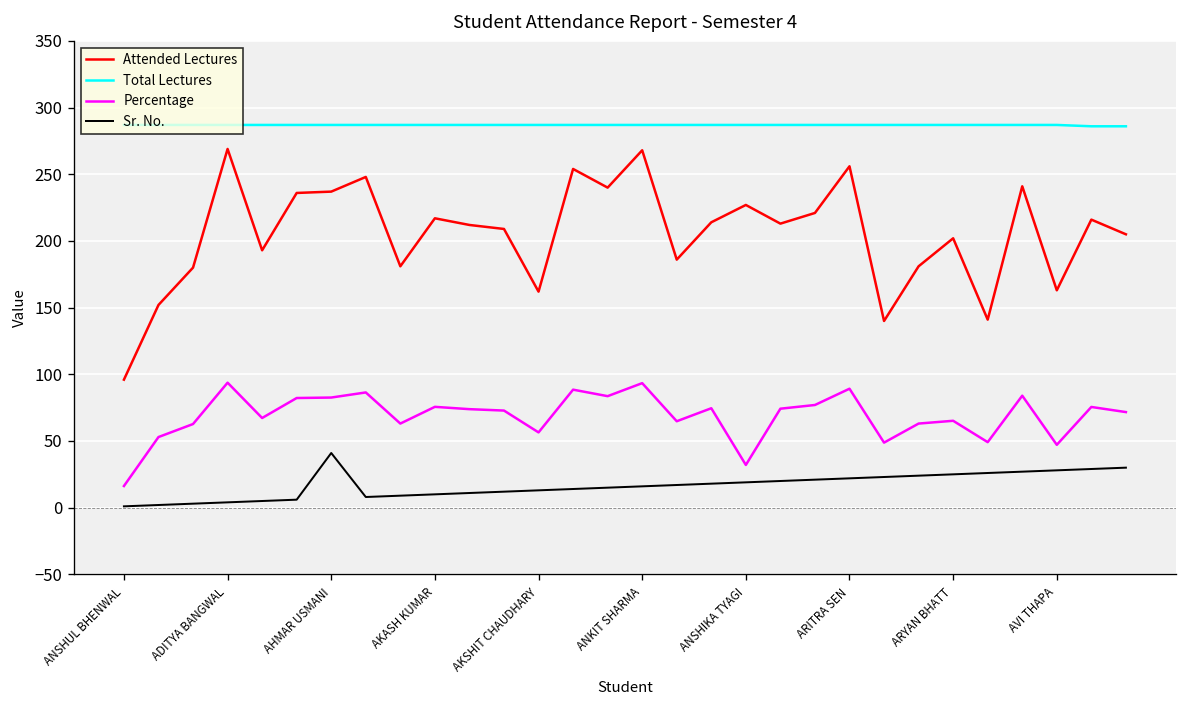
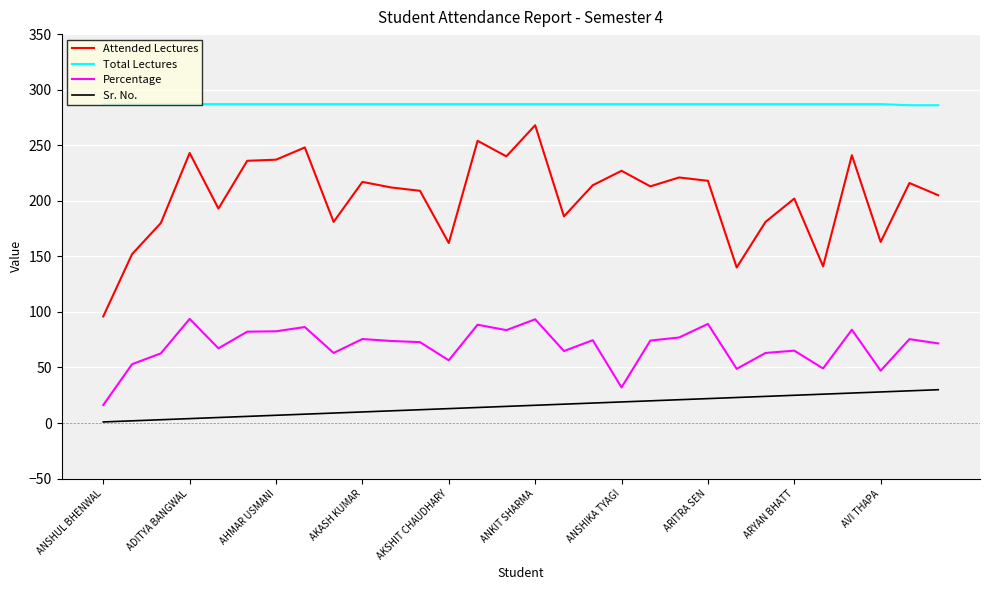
  {
    "Attended Lectures": {
      "ANSHUL BHENWAL": 96,
-     "ADITYA BANGWAL": 269,
+     "ADITYA BANGWAL": 243,
      "AHMAR USMANI": 237,
      "AKASH KUMAR": 217,
      "AKSHIT CHAUDHARY": 162,
      "ANKIT SHARMA": 268,
      "ANSHIKA TYAGI": 227,
-     "ARITRA SEN": 256,
+     "ARITRA SEN": 218,
      "ARYAN BHATT": 202,
      "AVI THAPA": 163
    },
    "Total Lectures": {
      "AHMAR USMANI": 287,
      "AKASH KUMAR": 287,
      "AKSHIT CHAUDHARY": 287,
      "ANKIT SHARMA": 287,
      "ANSHIKA TYAGI": 287,
      "ARITRA SEN": 287,
      "ARYAN BHATT": 287,
      "AVI THAPA": 287
    },
    "Percentage": {
      "ANSHUL BHENWAL": 16,
      "ADITYA BANGWAL": 94,
      "AHMAR USMANI": 83,
      "AKASH KUMAR": 76,
      "AKSHIT CHAUDHARY": 56,
      "ANKIT SHARMA": 93,
      "ANSHIKA TYAGI": 32,
      "ARITRA SEN": 89,
      "ARYAN BHATT": 65,
      "AVI THAPA": 47
    },
    "Sr. No.": {
      "ANSHUL BHENWAL": 1,
      "ADITYA BANGWAL": 4,
-     "AHMAR USMANI": 41,
+     "AHMAR USMANI": 7,
      "AKASH KUMAR": 10,
      "AKSHIT CHAUDHARY": 13,
      "ANKIT SHARMA": 16,
      "ANSHIKA TYAGI": 19,
      "ARITRA SEN": 22,
      "ARYAN BHATT": 25,
      "AVI THAPA": 28
    }
  }
